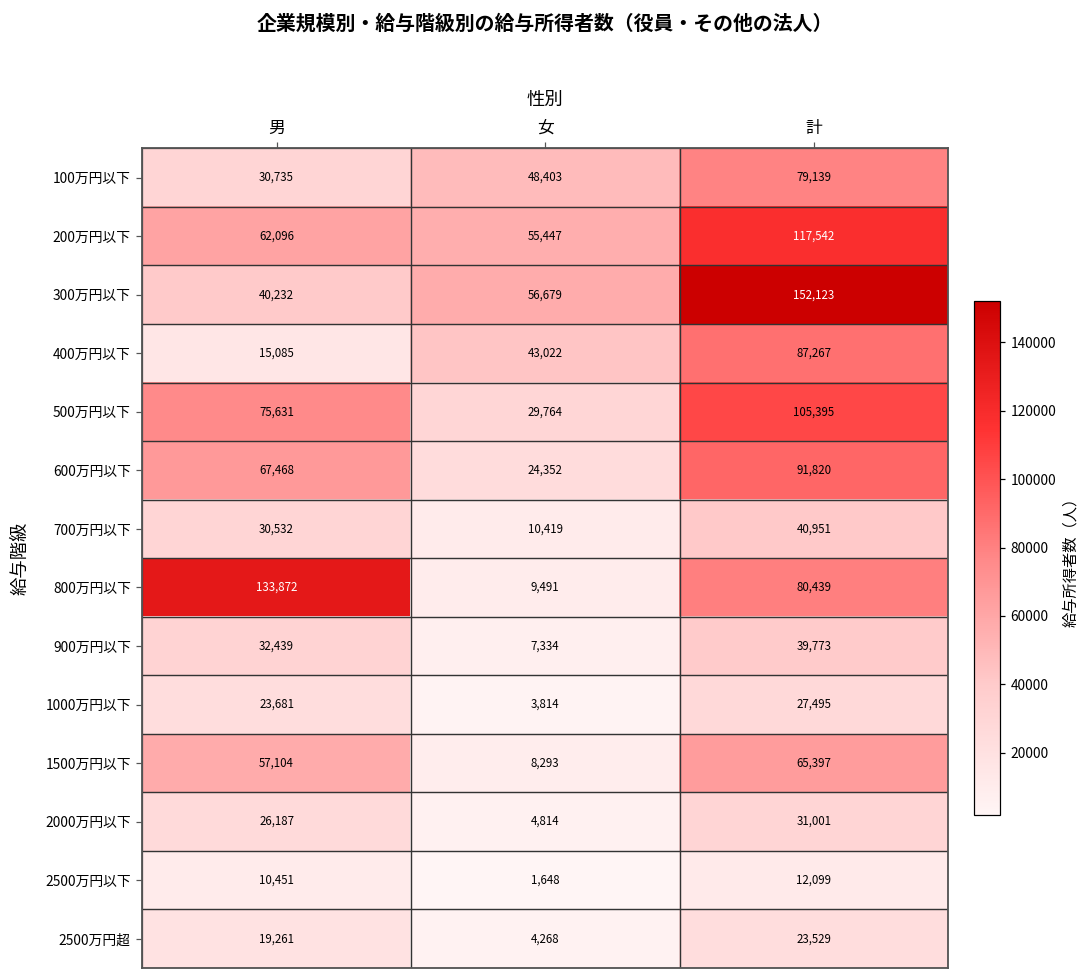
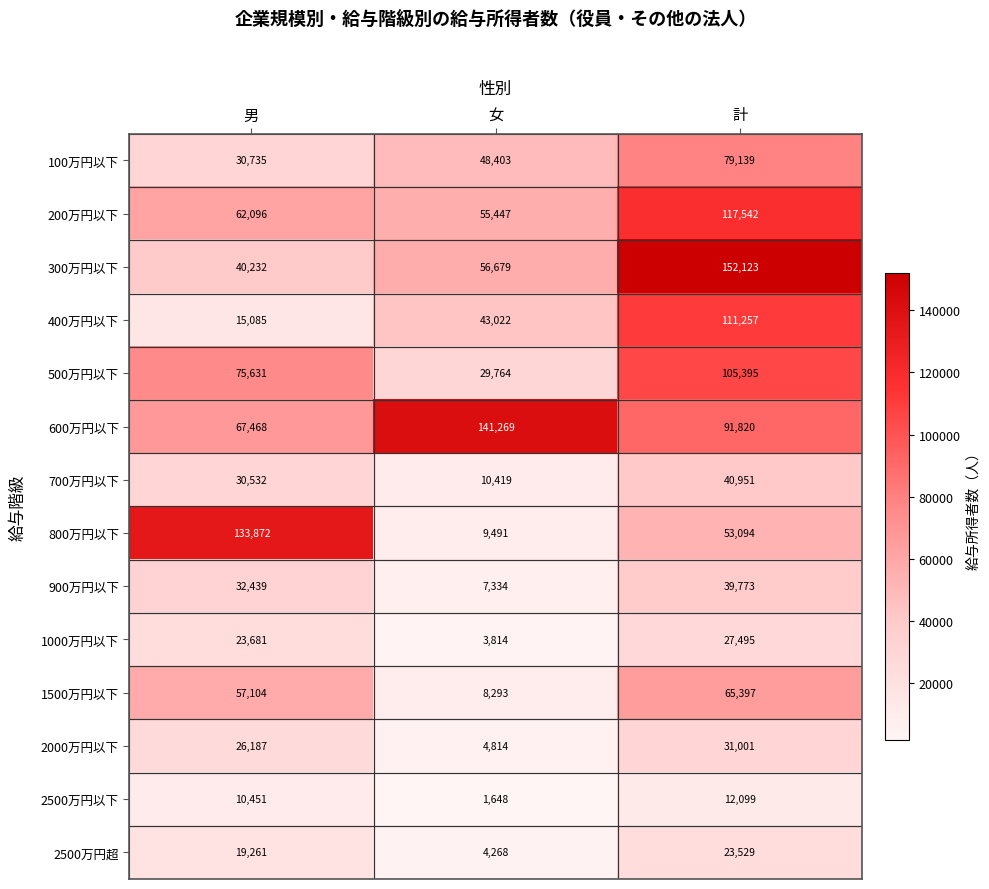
  {
    "100万円以下": {
      "男": "30,735",
      "女": "48,403",
      "計": "79,139"
    },
    "200万円以下": {
      "男": "62,096",
      "女": "55,447",
      "計": "117,542"
    },
    "300万円以下": {
      "男": "40,232",
      "女": "56,679",
      "計": "152,123"
    },
    "400万円以下": {
      "男": "15,085",
      "女": "43,022",
-     "計": "87,267"
+     "計": "111,257"
    },
    "500万円以下": {
      "男": "75,631",
      "女": "29,764",
      "計": "105,395"
    },
    "600万円以下": {
      "男": "67,468",
-     "女": "24,352",
+     "女": "141,269",
      "計": "91,820"
    },
    "700万円以下": {
      "男": "30,532",
      "女": "10,419",
      "計": "40,951"
    },
    "800万円以下": {
      "男": "133,872",
      "女": "9,491",
-     "計": "80,439"
+     "計": "53,094"
    },
    "900万円以下": {
      "男": "32,439",
      "女": "7,334",
      "計": "39,773"
    },
    "1000万円以下": {
      "男": "23,681",
      "女": "3,814",
      "計": "27,495"
    },
    "1500万円以下": {
      "男": "57,104",
      "女": "8,293",
      "計": "65,397"
    },
    "2000万円以下": {
      "男": "26,187",
      "女": "4,814",
      "計": "31,001"
    },
    "2500万円以下": {
      "男": "10,451",
      "女": "1,648",
      "計": "12,099"
    },
    "2500万円超": {
      "男": "19,261",
      "女": "4,268",
      "計": "23,529"
    }
  }
